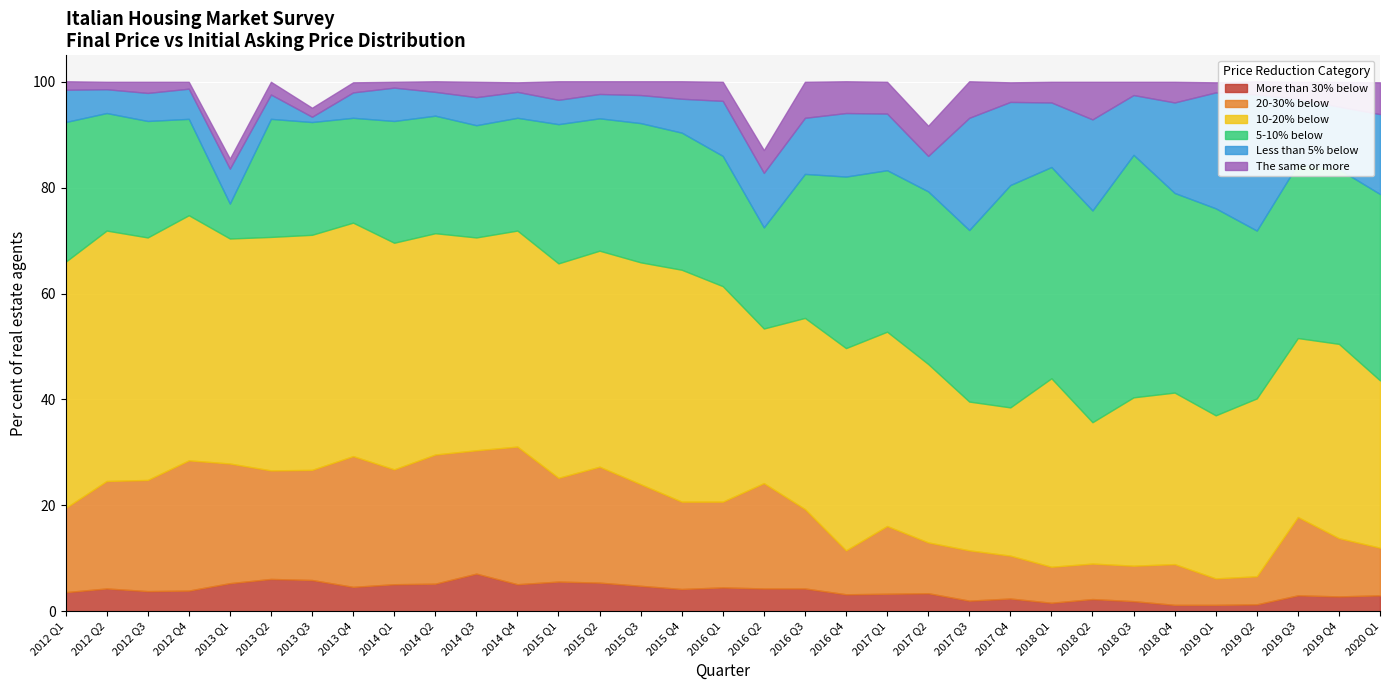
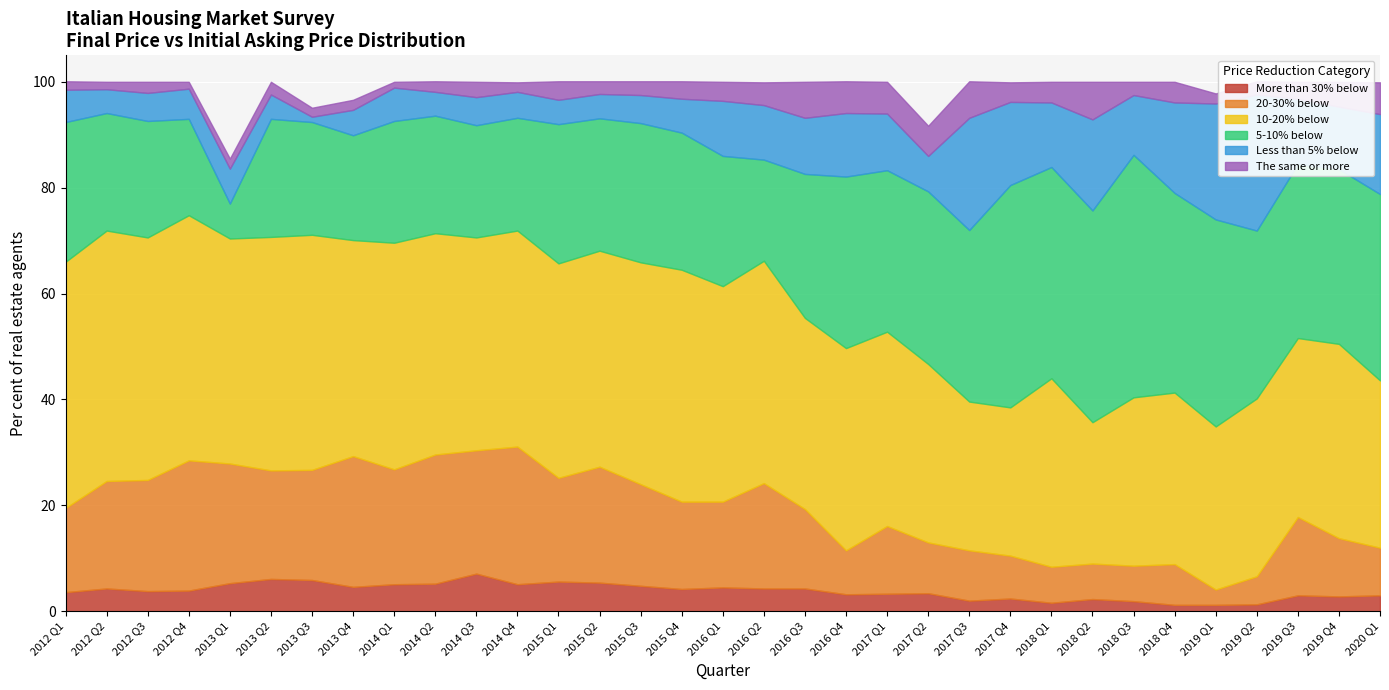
  {
    "More than 30% below": {
      "2012 Q1": 4,
      "2012 Q2": 4,
      "2012 Q3": 4,
      "2012 Q4": 4,
      "2013 Q1": 5,
      "2013 Q2": 6,
      "2013 Q3": 6,
      "2013 Q4": 5,
      "2014 Q1": 5,
      "2014 Q2": 5,
      "2014 Q3": 7,
      "2014 Q4": 5,
      "2015 Q1": 6,
      "2015 Q2": 5,
      "2015 Q3": 5,
      "2015 Q4": 4,
      "2016 Q1": 5,
      "2016 Q2": 4,
      "2016 Q3": 4,
      "2016 Q4": 3,
      "2017 Q1": 3,
      "2017 Q2": 3,
      "2017 Q3": 2,
      "2017 Q4": 2,
      "2018 Q1": 2,
      "2018 Q2": 2,
      "2018 Q3": 2,
      "2018 Q4": 1,
      "2019 Q1": 1,
      "2019 Q2": 1,
      "2019 Q3": 3,
      "2019 Q4": 3,
      "2020 Q1": 3
    },
    "20-30% below": {
      "2012 Q1": 16,
      "2012 Q2": 20,
      "2012 Q3": 21,
      "2012 Q4": 25,
      "2013 Q1": 23,
      "2013 Q2": 21,
      "2013 Q3": 21,
      "2013 Q4": 25,
      "2014 Q1": 22,
      "2014 Q2": 24,
      "2014 Q3": 23,
      "2014 Q4": 26,
      "2015 Q1": 20,
      "2015 Q2": 22,
      "2015 Q3": 19,
      "2015 Q4": 17,
      "2016 Q1": 16,
      "2016 Q2": 20,
      "2016 Q3": 15,
      "2016 Q4": 8,
      "2017 Q1": 13,
      "2017 Q2": 10,
      "2017 Q3": 10,
      "2017 Q4": 8,
      "2018 Q1": 7,
      "2018 Q2": 7,
      "2018 Q3": 7,
      "2018 Q4": 8,
-     "2019 Q1": 5,
+     "2019 Q1": 3,
      "2019 Q2": 5,
      "2019 Q3": 15,
      "2019 Q4": 11,
      "2020 Q1": 9
    },
    "10-20% below": {
      "2012 Q1": 47,
      "2012 Q2": 47,
      "2012 Q3": 46,
      "2012 Q4": 46,
      "2013 Q1": 43,
      "2013 Q2": 44,
      "2013 Q3": 44,
-     "2013 Q4": 44,
+     "2013 Q4": 41,
      "2014 Q1": 43,
      "2014 Q2": 42,
      "2014 Q3": 40,
      "2014 Q4": 41,
      "2015 Q1": 41,
      "2015 Q2": 41,
      "2015 Q3": 42,
      "2015 Q4": 44,
      "2016 Q1": 41,
-     "2016 Q2": 29,
+     "2016 Q2": 42,
      "2016 Q3": 36,
      "2016 Q4": 38,
      "2017 Q1": 37,
      "2017 Q2": 34,
      "2017 Q3": 28,
      "2017 Q4": 28,
      "2018 Q1": 36,
      "2018 Q2": 27,
      "2018 Q3": 32,
      "2018 Q4": 32,
      "2019 Q1": 31,
      "2019 Q2": 34,
      "2019 Q3": 34,
      "2019 Q4": 37,
      "2020 Q1": 32
    },
    "5-10% below": {
      "2012 Q1": 26,
      "2012 Q2": 22,
      "2012 Q3": 22,
      "2012 Q4": 18,
      "2013 Q1": 7,
      "2013 Q2": 22,
      "2013 Q3": 21,
      "2013 Q4": 20,
      "2014 Q1": 23,
      "2014 Q2": 22,
      "2014 Q3": 21,
      "2014 Q4": 21,
      "2015 Q1": 26,
      "2015 Q2": 25,
      "2015 Q3": 26,
      "2015 Q4": 26,
      "2016 Q1": 25,
      "2016 Q2": 19,
      "2016 Q3": 27,
      "2016 Q4": 32,
      "2017 Q1": 31,
      "2017 Q2": 33,
      "2017 Q3": 32,
      "2017 Q4": 42,
      "2018 Q1": 40,
      "2018 Q2": 40,
      "2018 Q3": 46,
      "2018 Q4": 38,
      "2019 Q1": 39,
      "2019 Q2": 32,
      "2020 Q1": 35
    },
    "Less than 5% below": {
      "2012 Q1": 6,
      "2012 Q2": 5,
      "2012 Q3": 5,
      "2012 Q4": 6,
      "2013 Q1": 7,
      "2013 Q2": 5,
      "2013 Q3": 1,
      "2013 Q4": 5,
      "2014 Q1": 6,
      "2014 Q2": 5,
      "2014 Q3": 5,
      "2014 Q4": 5,
      "2015 Q1": 5,
      "2015 Q2": 5,
      "2015 Q3": 5,
      "2015 Q4": 6,
      "2016 Q1": 10,
      "2016 Q2": 10,
      "2016 Q3": 11,
      "2016 Q4": 12,
      "2017 Q1": 11,
      "2017 Q2": 7,
      "2017 Q3": 21,
      "2017 Q4": 16,
      "2018 Q1": 12,
      "2018 Q2": 17,
      "2018 Q3": 11,
      "2018 Q4": 17,
      "2019 Q1": 22,
      "2020 Q1": 15
    },
    "The same or more": {
      "2012 Q1": 2,
      "2012 Q2": 1,
      "2012 Q3": 2,
      "2012 Q4": 1,
      "2013 Q1": 2,
      "2013 Q2": 2,
      "2013 Q3": 2,
      "2013 Q4": 2,
      "2014 Q1": 1,
      "2014 Q2": 2,
      "2014 Q3": 3,
      "2014 Q4": 2,
      "2015 Q1": 4,
      "2015 Q2": 2,
      "2015 Q3": 3,
      "2015 Q4": 3,
      "2016 Q1": 4,
      "2016 Q2": 4,
      "2016 Q3": 7,
      "2016 Q4": 6,
      "2017 Q1": 6,
      "2017 Q2": 6,
      "2017 Q3": 7,
      "2017 Q4": 4,
      "2018 Q1": 4,
      "2018 Q2": 7,
      "2018 Q3": 3,
      "2018 Q4": 4,
      "2019 Q1": 2,
      "2020 Q1": 6
    }
  }
